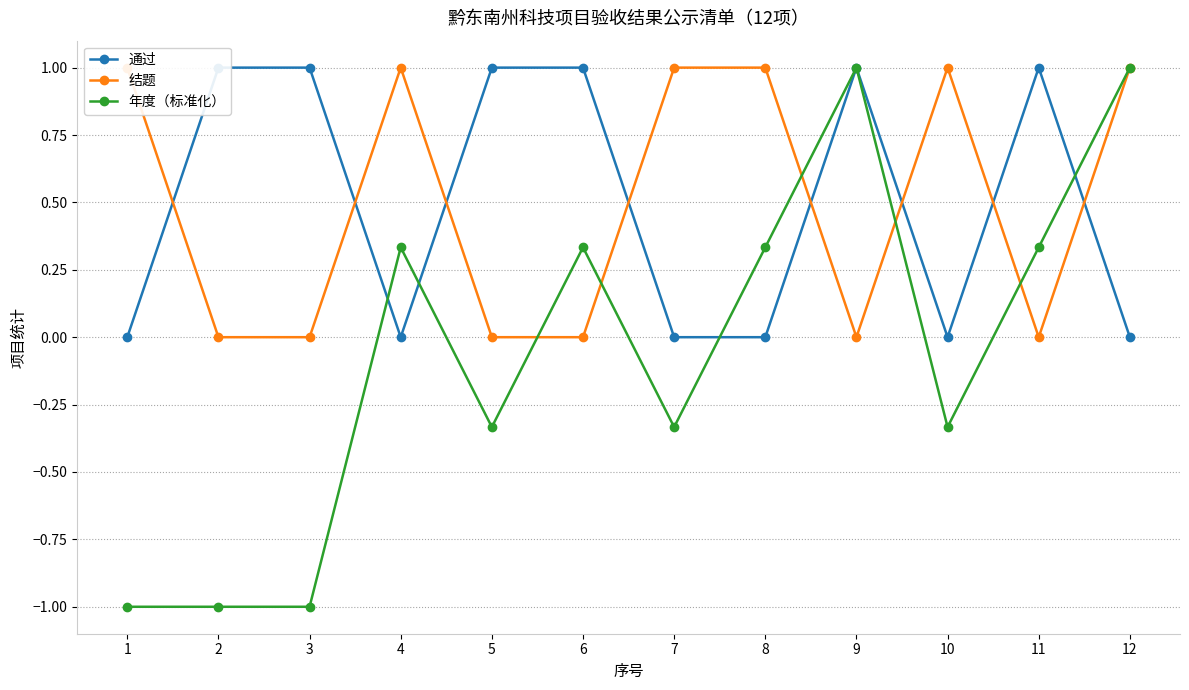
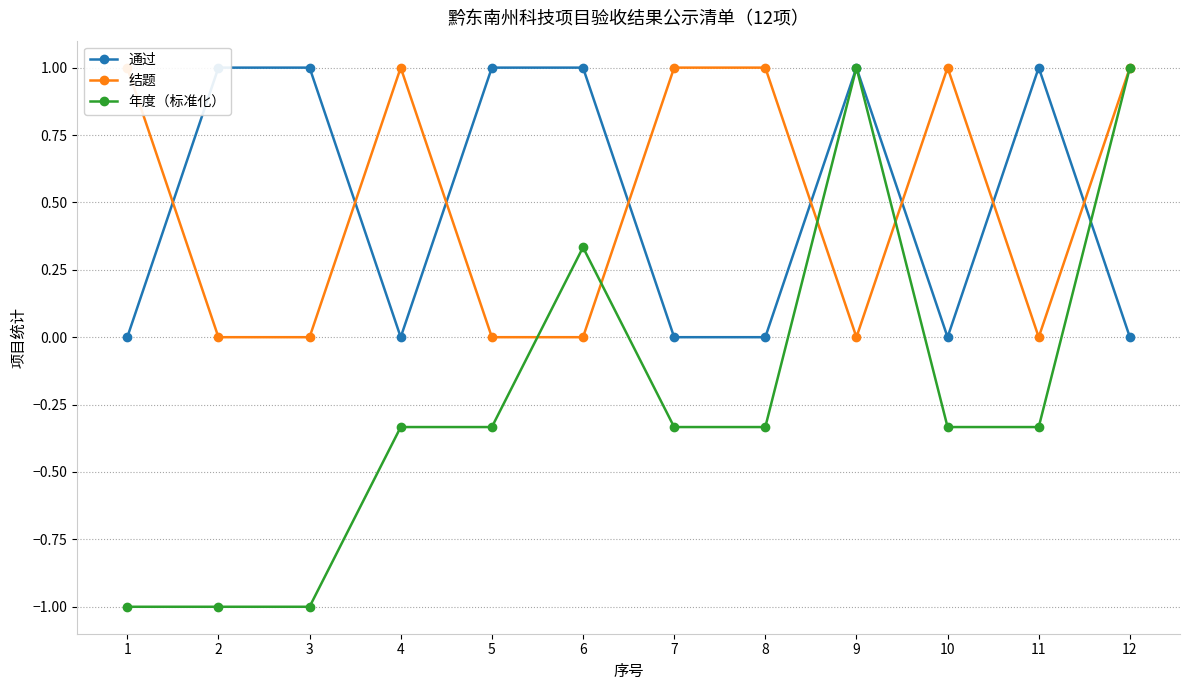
  {
    "通过": {
      "1": 0.00,
      "3": 1.00,
      "4": 0.00,
      "5": 1.00,
      "6": 1.00,
      "7": 0.00,
      "8": 0.00,
      "10": 0.00,
      "11": 1.00,
      "12": 0.00
    },
    "结题": {
      "2": 0.00,
      "3": 0.00,
      "4": 1.00,
      "5": 0.00,
      "6": 0.00,
      "7": 1.00,
      "8": 1.00,
      "9": 0.00,
      "10": 1.00,
      "11": 0.00
    },
    "年度（标准化）": {
      "1": -1.00,
      "2": -1.00,
      "3": -1.00,
-     "4": 0.33,
+     "4": -0.33,
      "5": -0.33,
      "6": 0.33,
      "7": -0.33,
-     "8": 0.33,
+     "8": -0.33,
      "10": -0.33,
-     "11": 0.33
+     "11": -0.33
    }
  }
